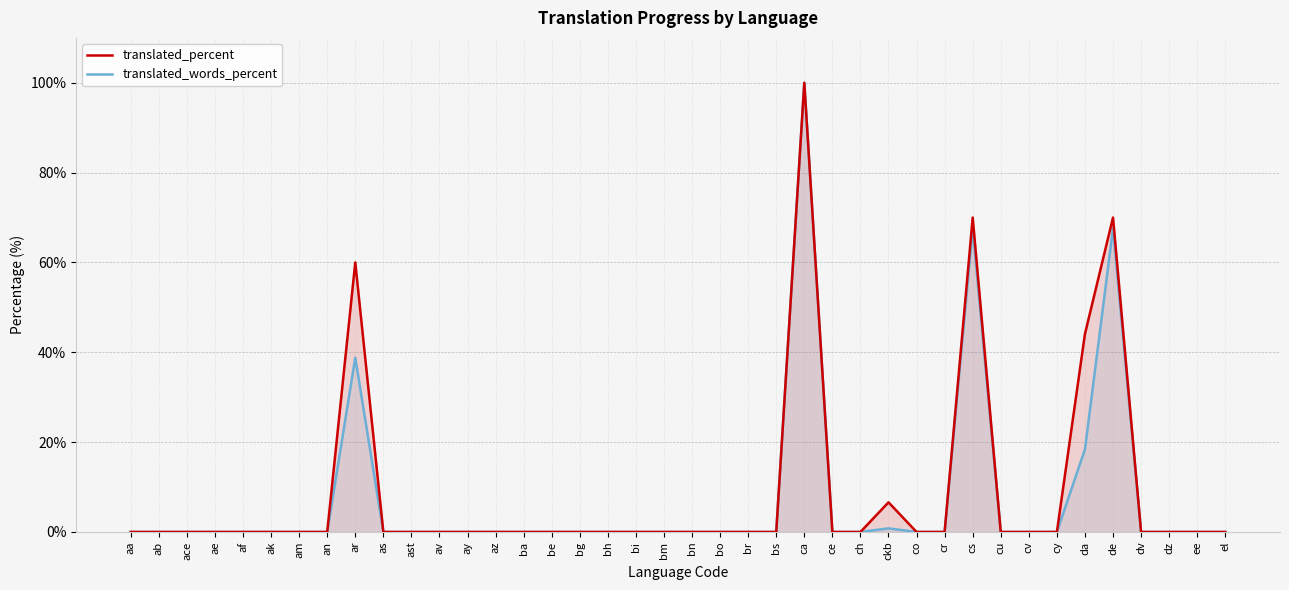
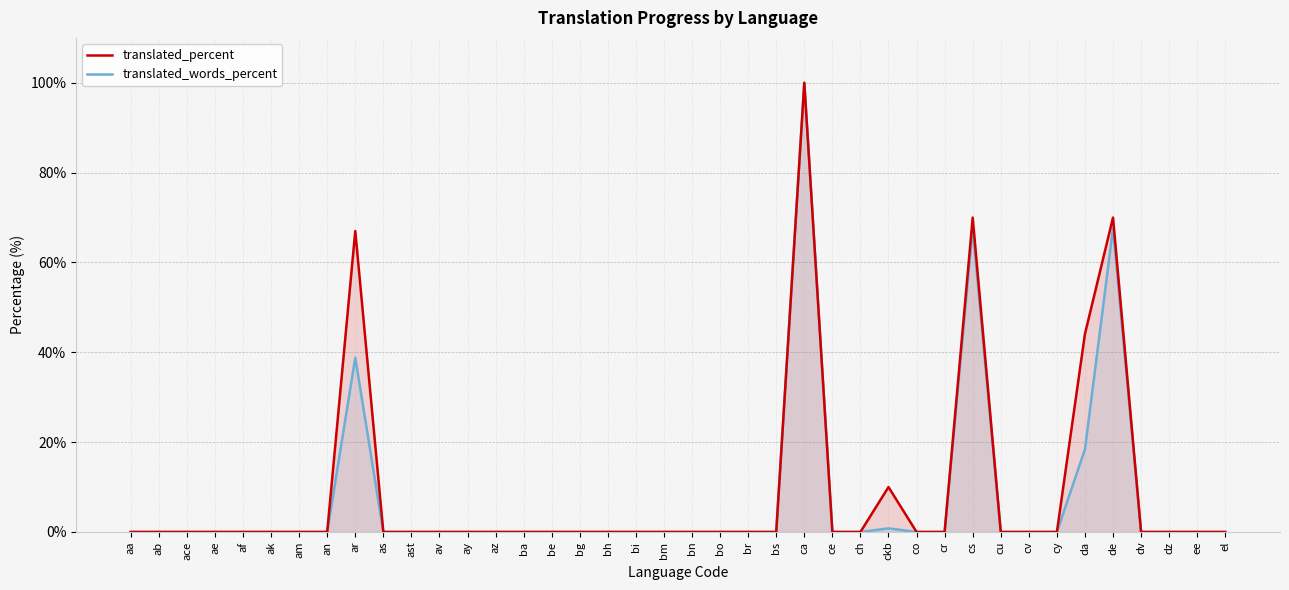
  {
    "translated_percent": {
-     "ar": "60%",
-     "ckb": "7%",
+     "ar": "67%",
+     "ckb": "10%",
      "cs": "70%",
      "da": "44%",
      "de": "70%"
    },
    "translated_words_percent": {
      "ar": "39%",
      "ckb": "1%",
      "cs": "68%",
      "da": "18%",
      "de": "68%"
    }
  }
